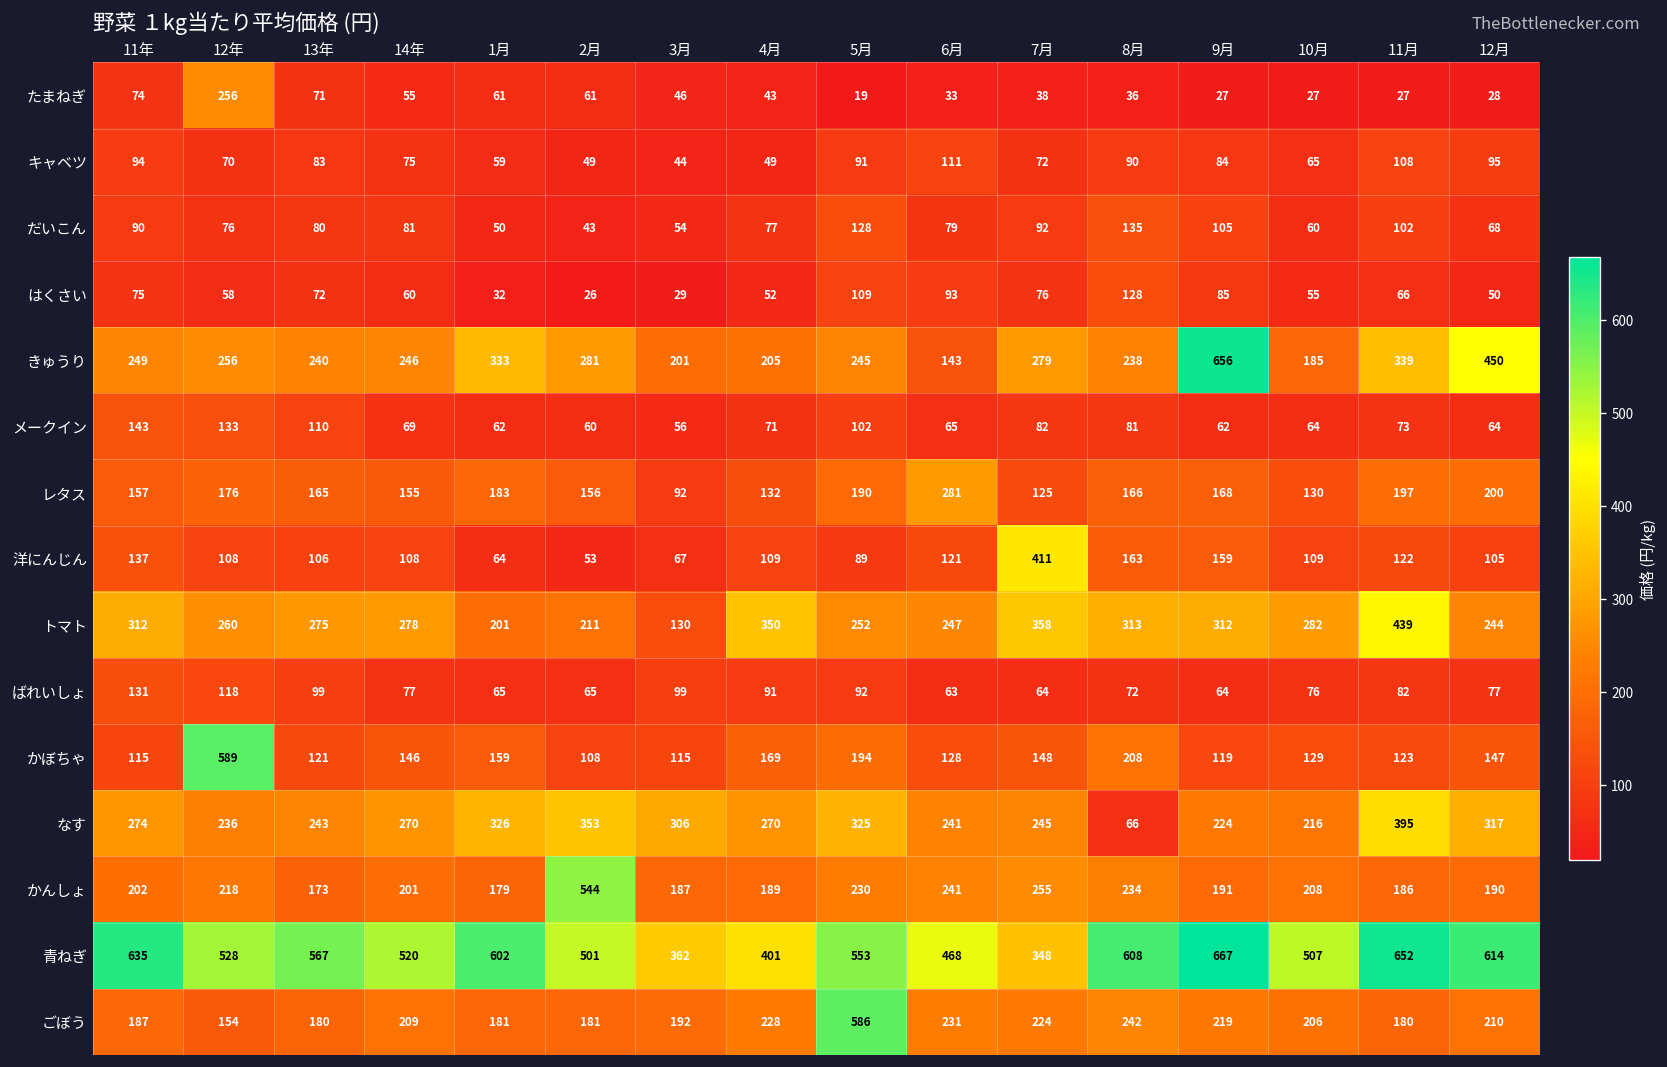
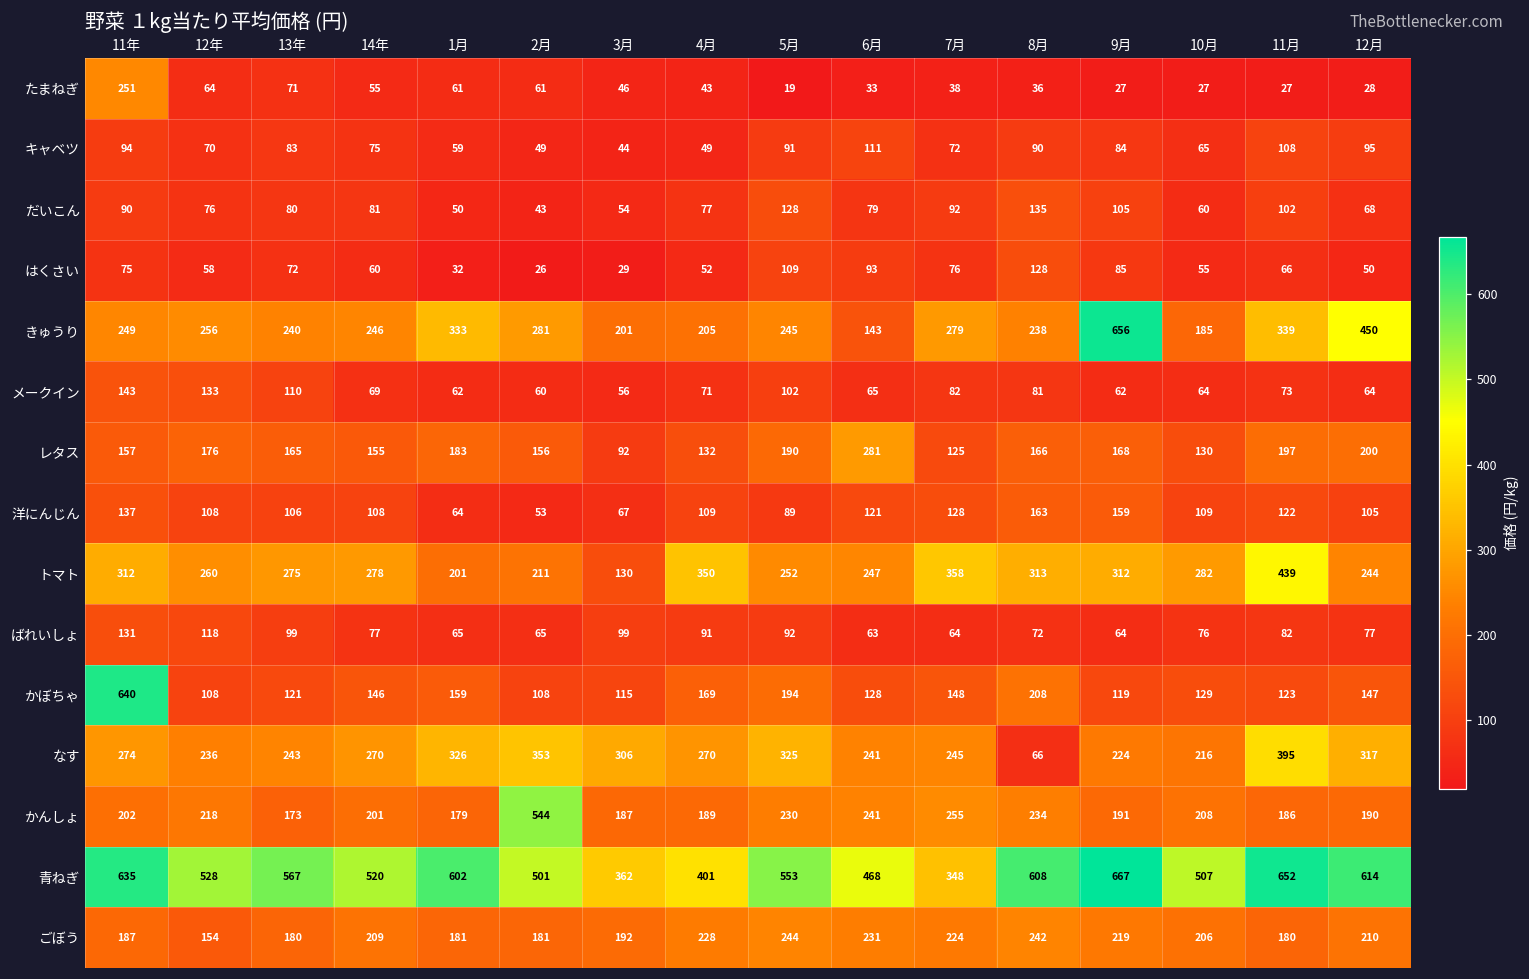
  {
    "たまねぎ": {
-     "11年": 74,
-     "12年": 256,
+     "11年": 251,
+     "12年": 64,
      "13年": 71,
      "14年": 55,
      "1月": 61,
      "2月": 61,
      "3月": 46,
      "4月": 43,
      "5月": 19,
      "6月": 33,
      "7月": 38,
      "8月": 36,
      "9月": 27,
      "10月": 27,
      "11月": 27,
      "12月": 28
    },
    "洋にんじん": {
      "11年": 137,
      "12年": 108,
      "13年": 106,
      "14年": 108,
      "1月": 64,
      "2月": 53,
      "3月": 67,
      "4月": 109,
      "5月": 89,
      "6月": 121,
-     "7月": 411,
+     "7月": 128,
      "8月": 163,
      "9月": 159,
      "10月": 109,
      "11月": 122,
      "12月": 105
    },
    "かぼちゃ": {
-     "11年": 115,
-     "12年": 589,
+     "11年": 640,
+     "12年": 108,
      "13年": 121,
      "14年": 146,
      "1月": 159,
      "2月": 108,
      "3月": 115,
      "4月": 169,
      "5月": 194,
      "6月": 128,
      "7月": 148,
      "8月": 208,
      "9月": 119,
      "10月": 129,
      "11月": 123,
      "12月": 147
    },
    "ごぼう": {
      "11年": 187,
      "12年": 154,
      "13年": 180,
      "14年": 209,
      "1月": 181,
      "2月": 181,
      "3月": 192,
      "4月": 228,
-     "5月": 586,
+     "5月": 244,
      "6月": 231,
      "7月": 224,
      "8月": 242,
      "9月": 219,
      "10月": 206,
      "11月": 180,
      "12月": 210
    }
  }
